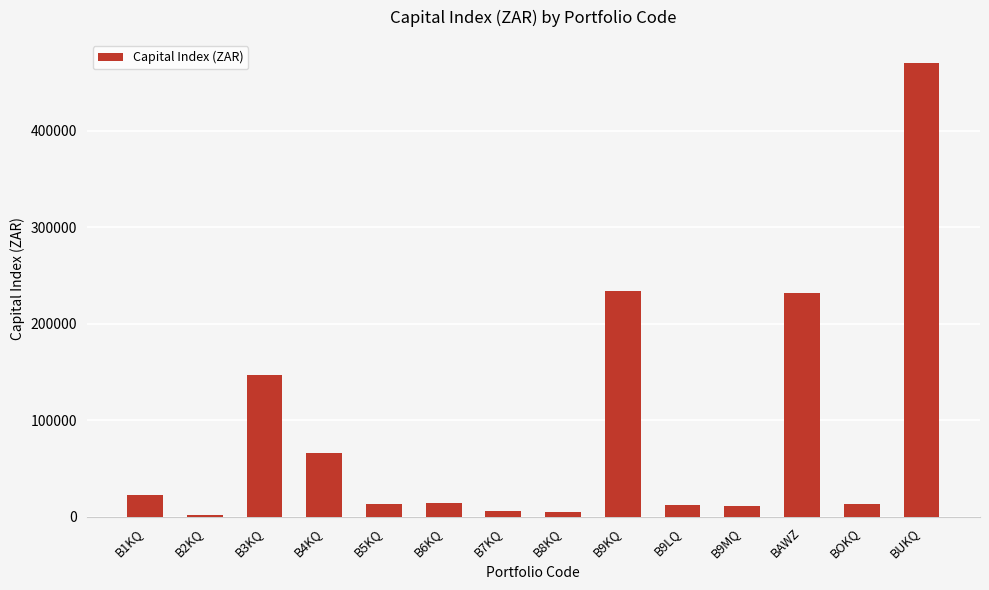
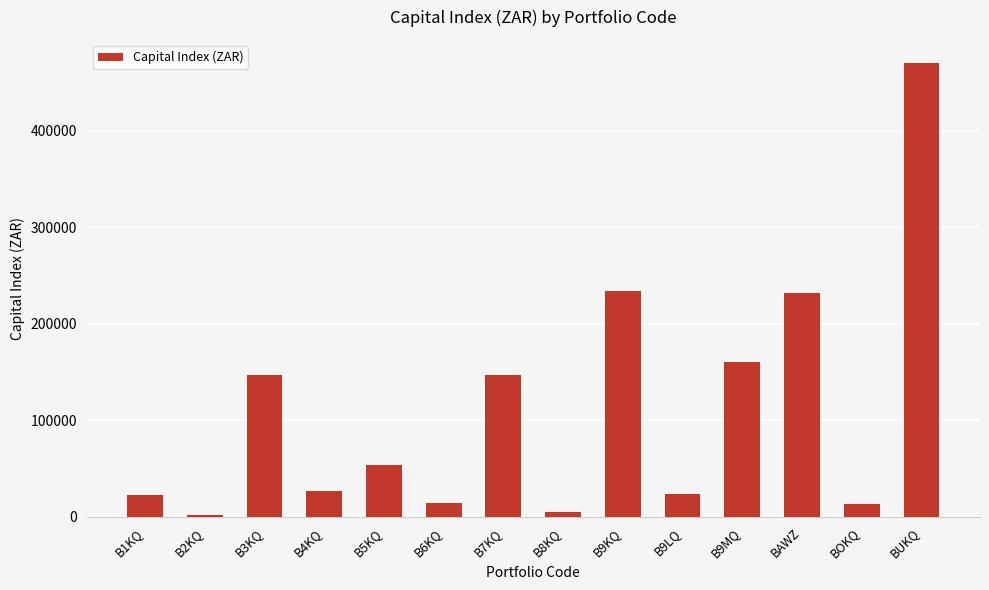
  {
    "B1KQ": 20000,
    "B3KQ": 150000,
-   "B4KQ": 70000,
-   "B5KQ": 10000,
+   "B4KQ": 30000,
+   "B5KQ": 50000,
    "B6KQ": 10000,
-   "B7KQ": 10000,
+   "B7KQ": 150000,
    "B8KQ": 0,
    "B9KQ": 230000,
-   "B9LQ": 10000,
-   "B9MQ": 10000,
+   "B9LQ": 20000,
+   "B9MQ": 160000,
    "BAWZ": 230000,
    "BOKQ": 10000,
    "BUKQ": 470000
  }
